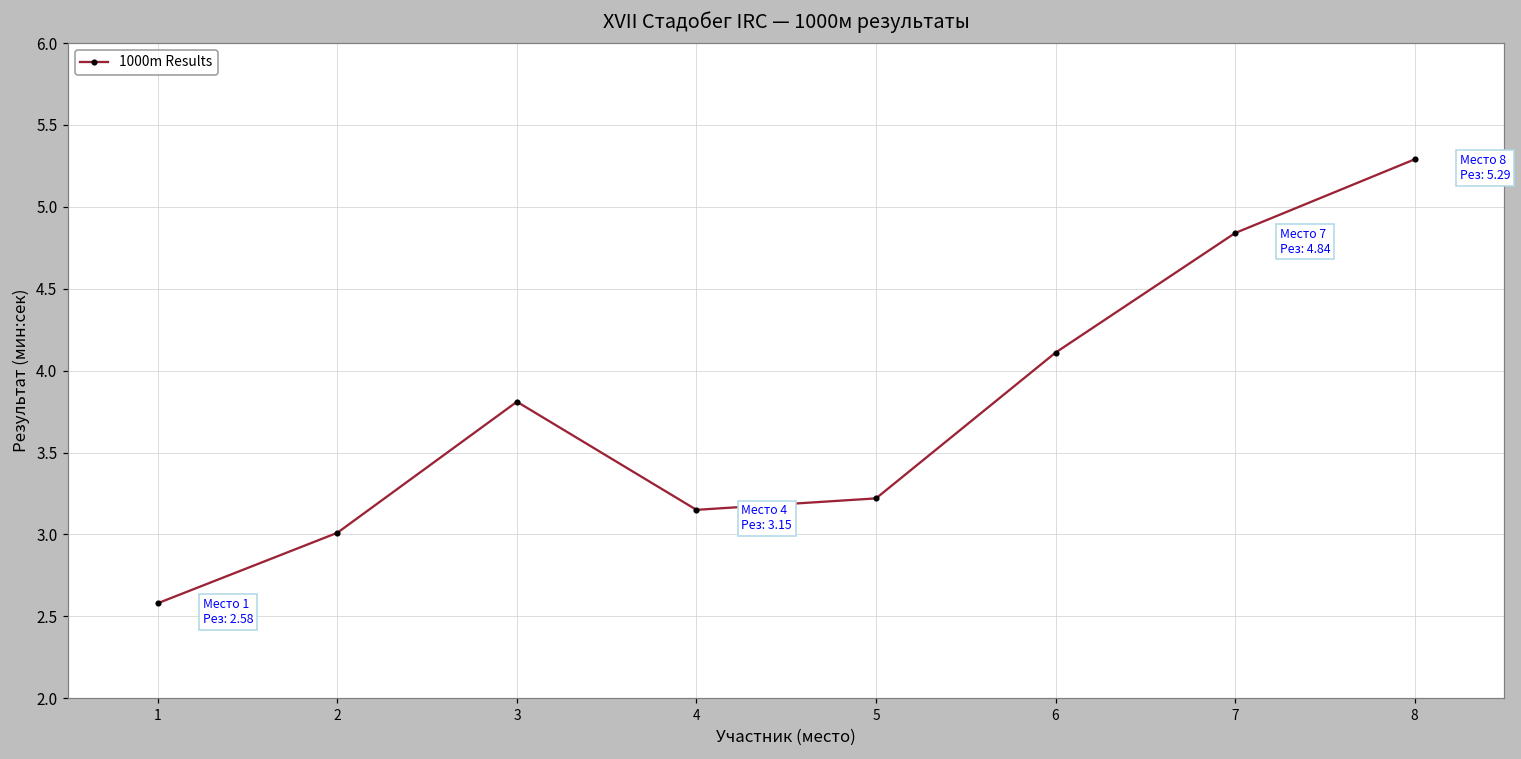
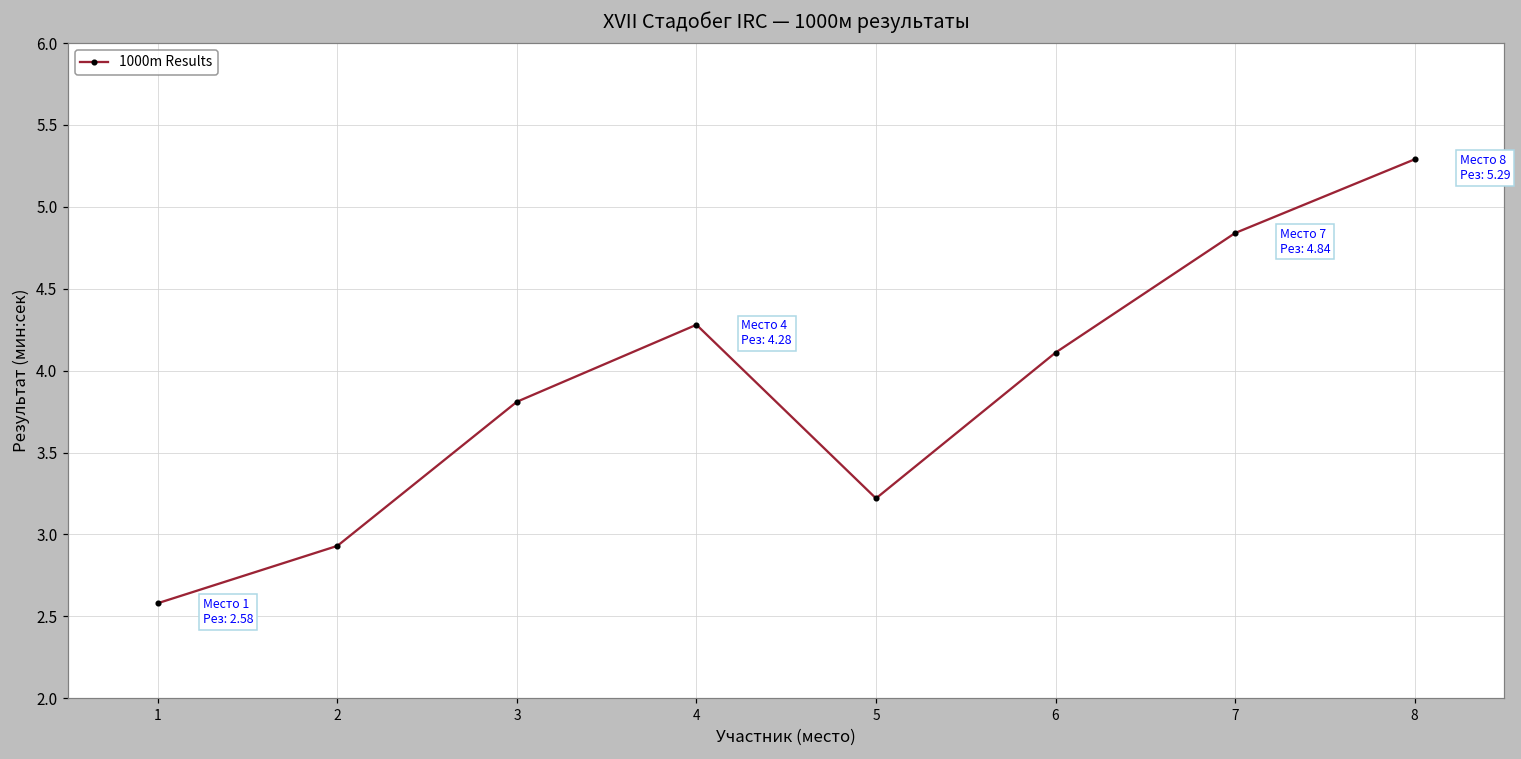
  {
-   "2": 3.01,
-   "4": 3.15
+   "2": 2.93,
+   "4": 4.28
  }
